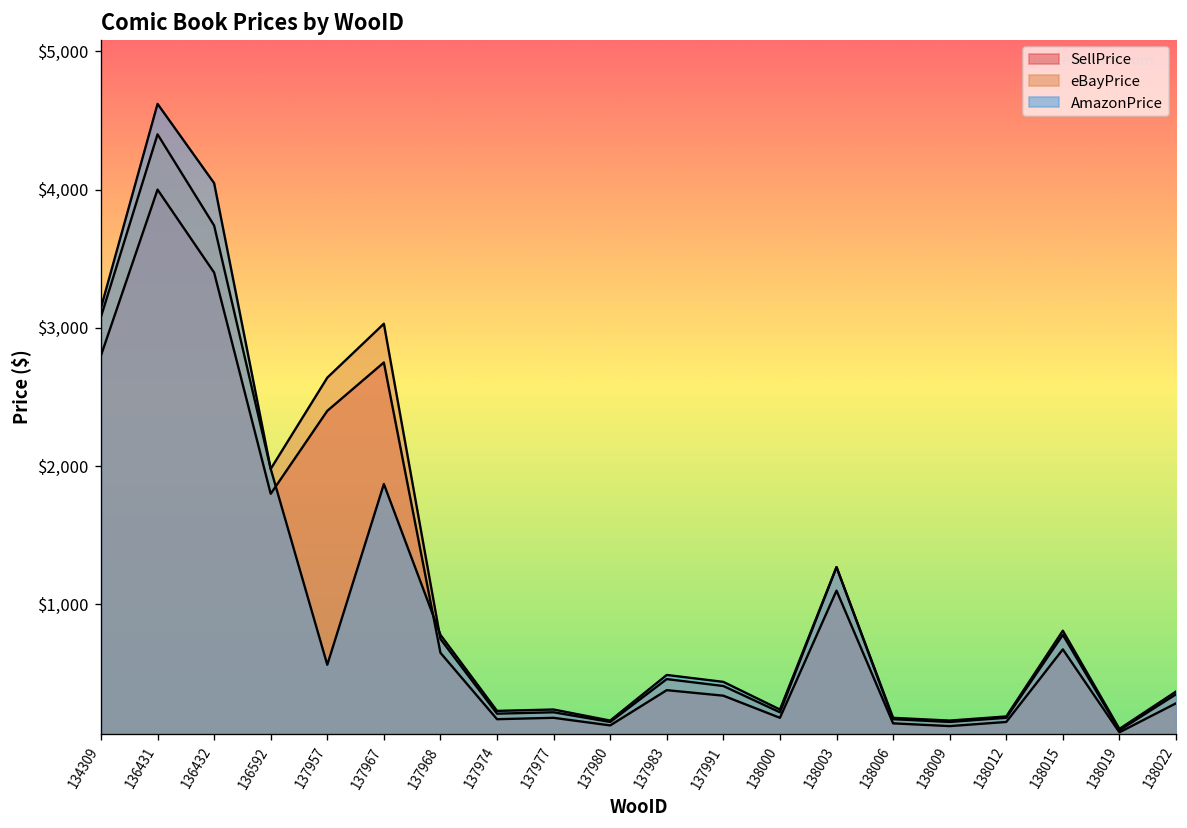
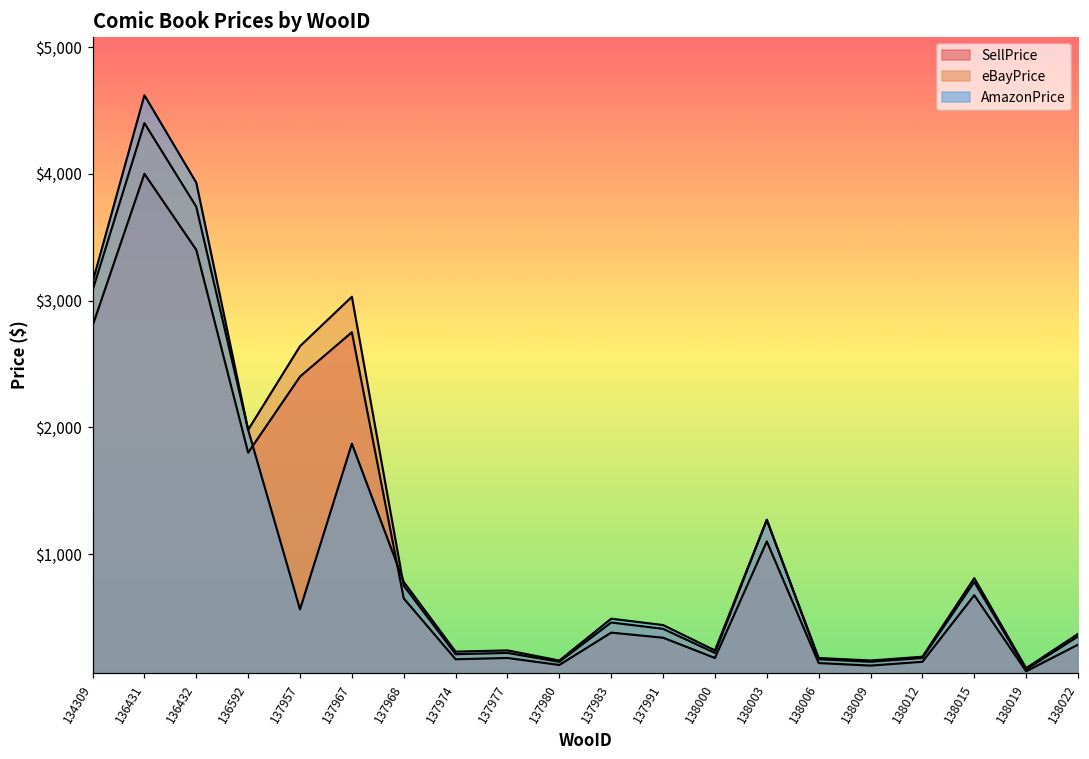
  {
    "AmazonPrice": {
      "134309": "$3,150",
      "136431": "$4,620",
-     "136432": "$4,050",
+     "136432": "$3,930",
      "137957": "$560",
      "137967": "$1,870",
      "137968": "$780",
      "137983": "$490",
      "137991": "$440",
      "138015": "$810"
    }
  }
